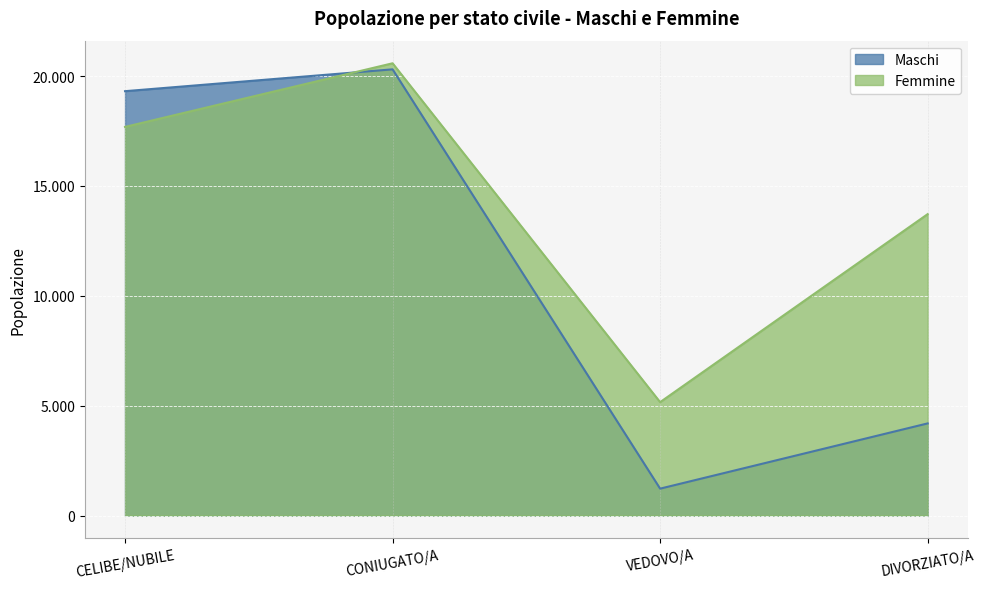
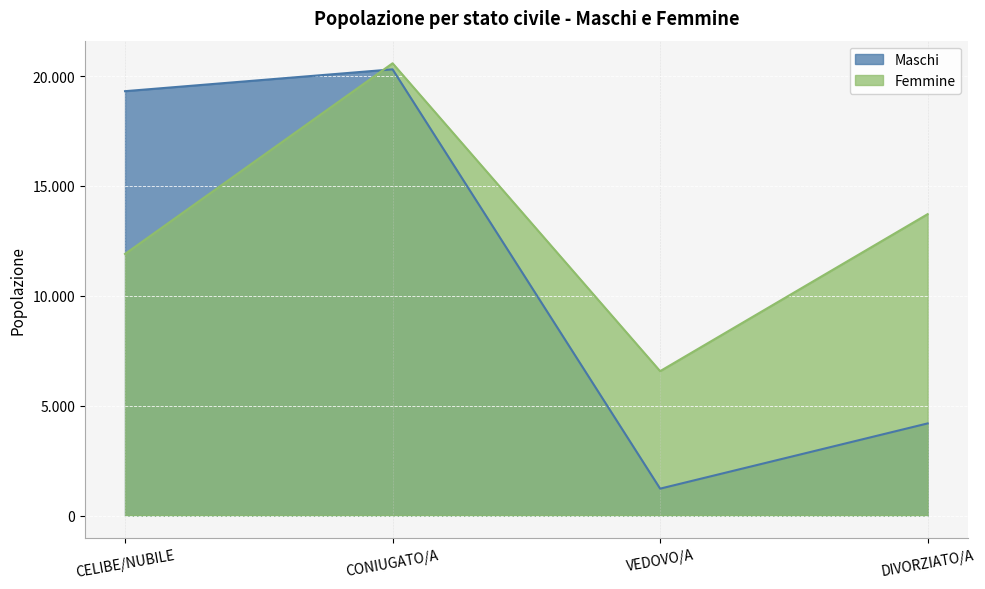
  {
    "Maschi": {
      "CELIBE/NUBILE": 19.3,
      "CONIUGATO/A": 20.3,
      "VEDOVO/A": 1.2,
      "DIVORZIATO/A": 4.2
    },
    "Femmine": {
-     "CELIBE/NUBILE": 17.7,
+     "CELIBE/NUBILE": 11.9,
      "CONIUGATO/A": 20.6,
-     "VEDOVO/A": 5.2,
+     "VEDOVO/A": 6.6,
      "DIVORZIATO/A": 13.7
    }
  }
